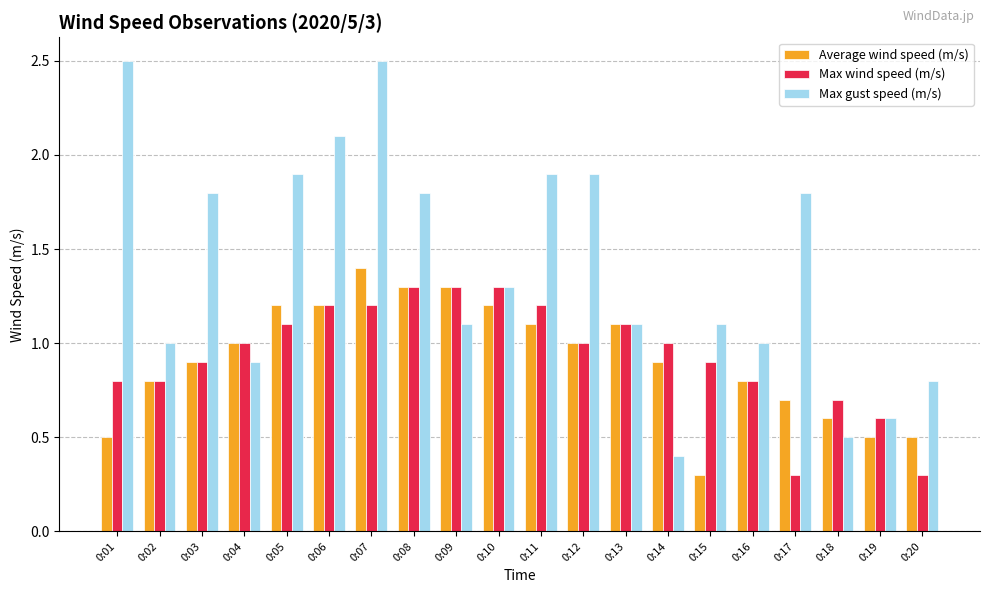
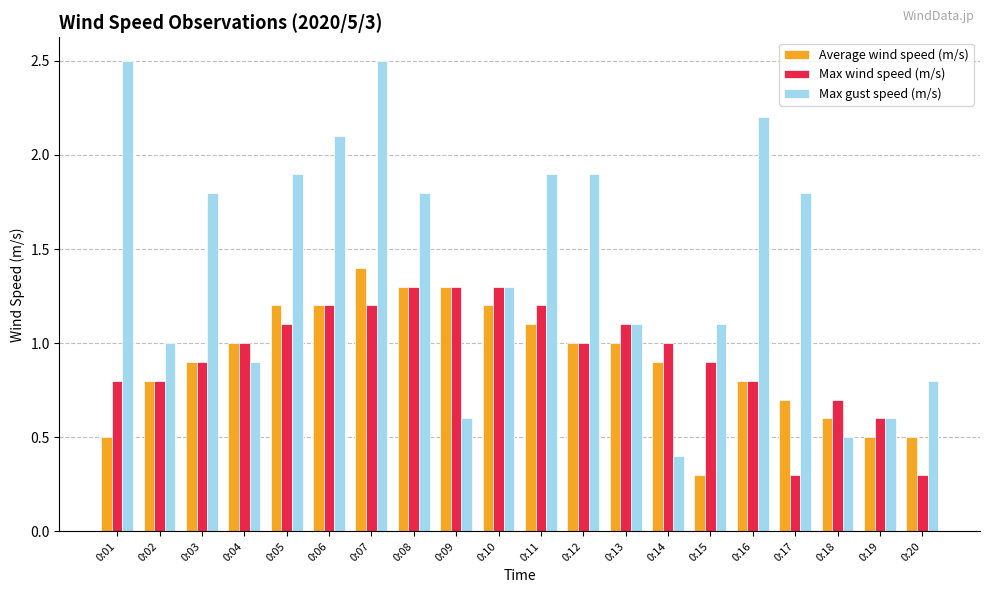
  {
    "Average wind speed (m/s)": {
      "0:01": 0.5,
      "0:02": 0.8,
      "0:03": 0.9,
      "0:04": 1.0,
      "0:05": 1.2,
      "0:06": 1.2,
      "0:07": 1.4,
      "0:08": 1.3,
      "0:09": 1.3,
      "0:10": 1.2,
      "0:11": 1.1,
      "0:12": 1.0,
-     "0:13": 1.1,
+     "0:13": 1.0,
      "0:14": 0.9,
      "0:15": 0.3,
      "0:16": 0.8,
      "0:17": 0.7,
      "0:18": 0.6,
      "0:19": 0.5,
      "0:20": 0.5
    },
    "Max wind speed (m/s)": {
      "0:01": 0.8,
      "0:02": 0.8,
      "0:03": 0.9,
      "0:04": 1.0,
      "0:05": 1.1,
      "0:06": 1.2,
      "0:07": 1.2,
      "0:08": 1.3,
      "0:09": 1.3,
      "0:10": 1.3,
      "0:11": 1.2,
      "0:12": 1.0,
      "0:13": 1.1,
      "0:14": 1.0,
      "0:15": 0.9,
      "0:16": 0.8,
      "0:17": 0.3,
      "0:18": 0.7,
      "0:19": 0.6,
      "0:20": 0.3
    },
    "Max gust speed (m/s)": {
      "0:01": 2.5,
      "0:02": 1.0,
      "0:03": 1.8,
      "0:04": 0.9,
      "0:05": 1.9,
      "0:06": 2.1,
      "0:07": 2.5,
      "0:08": 1.8,
-     "0:09": 1.1,
+     "0:09": 0.6,
      "0:10": 1.3,
      "0:11": 1.9,
      "0:12": 1.9,
      "0:13": 1.1,
      "0:14": 0.4,
      "0:15": 1.1,
-     "0:16": 1.0,
+     "0:16": 2.2,
      "0:17": 1.8,
      "0:18": 0.5,
      "0:19": 0.6,
      "0:20": 0.8
    }
  }
